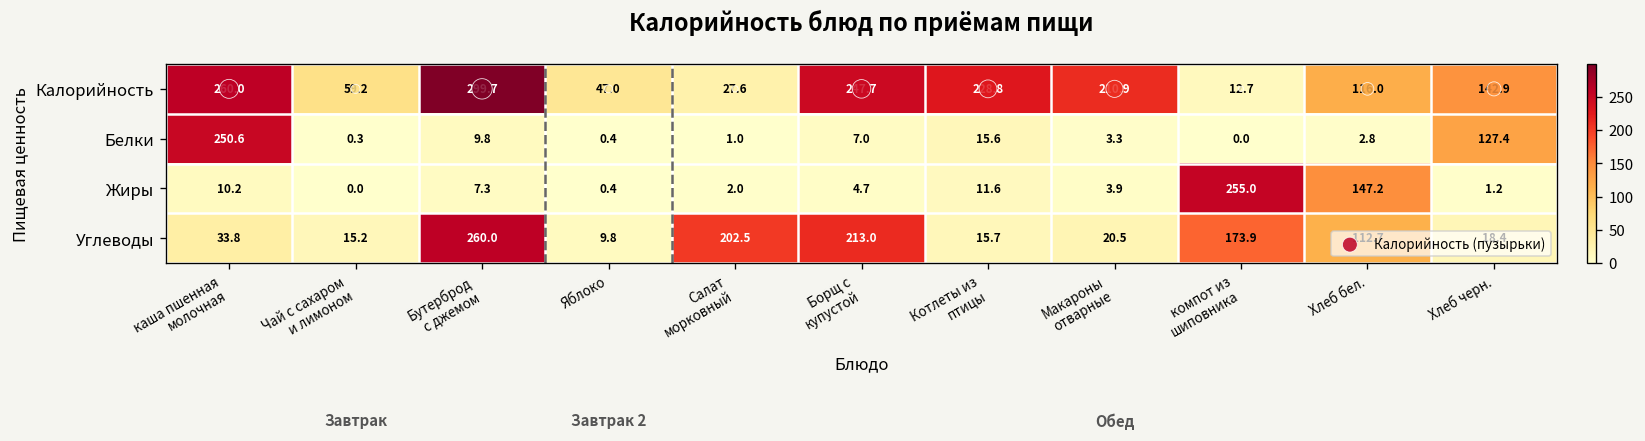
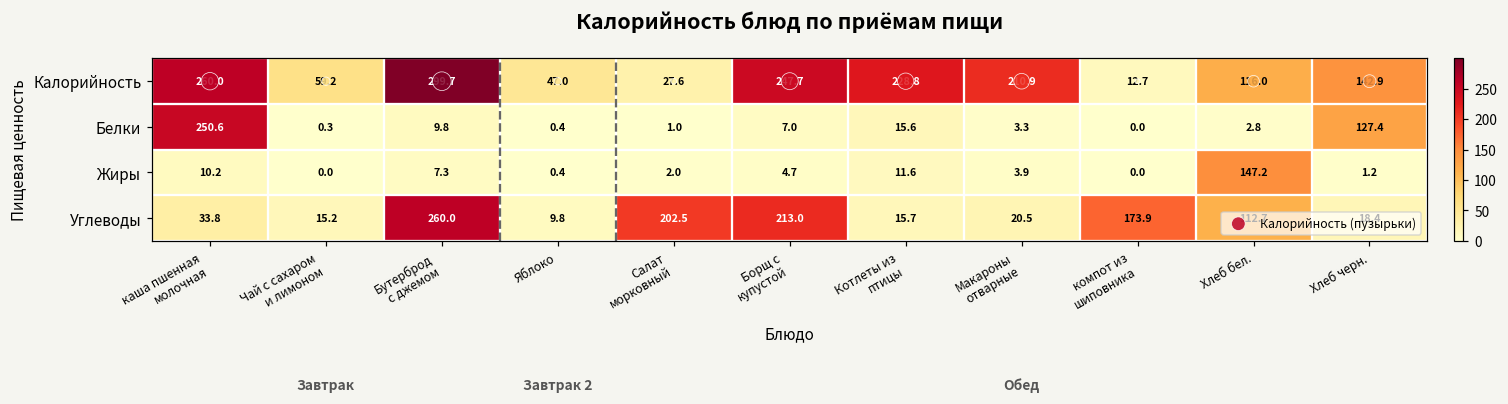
  {
    "Белки": {
      "каша пшенная молочная": 250.6,
      "Чай с сахаром и лимоном": 0.3,
      "Бутерброд с джемом": 9.8,
      "Яблоко": 0.4,
      "Салат морковный": 1.0,
      "Борщ с купустой": 7.0,
      "Котлеты из птицы": 15.6,
      "Макароны отварные": 3.3,
      "компот из шиповника": 0.0,
      "Хлеб бел.": 2.8,
      "Хлеб черн.": 127.4
    },
    "Жиры": {
      "каша пшенная молочная": 10.2,
      "Чай с сахаром и лимоном": 0.0,
      "Бутерброд с джемом": 7.3,
      "Яблоко": 0.4,
      "Салат морковный": 2.0,
      "Борщ с купустой": 4.7,
      "Котлеты из птицы": 11.6,
      "Макароны отварные": 3.9,
-     "компот из шиповника": 255.0,
+     "компот из шиповника": 0.0,
      "Хлеб бел.": 147.2,
      "Хлеб черн.": 1.2
    },
    "Углеводы": {
      "каша пшенная молочная": 33.8,
      "Чай с сахаром и лимоном": 15.2,
      "Бутерброд с джемом": 260.0,
      "Яблоко": 9.8,
      "Салат морковный": 202.5,
      "Борщ с купустой": 213.0,
      "Котлеты из птицы": 15.7,
      "Макароны отварные": 20.5,
      "компот из шиповника": 173.9
    }
  }
